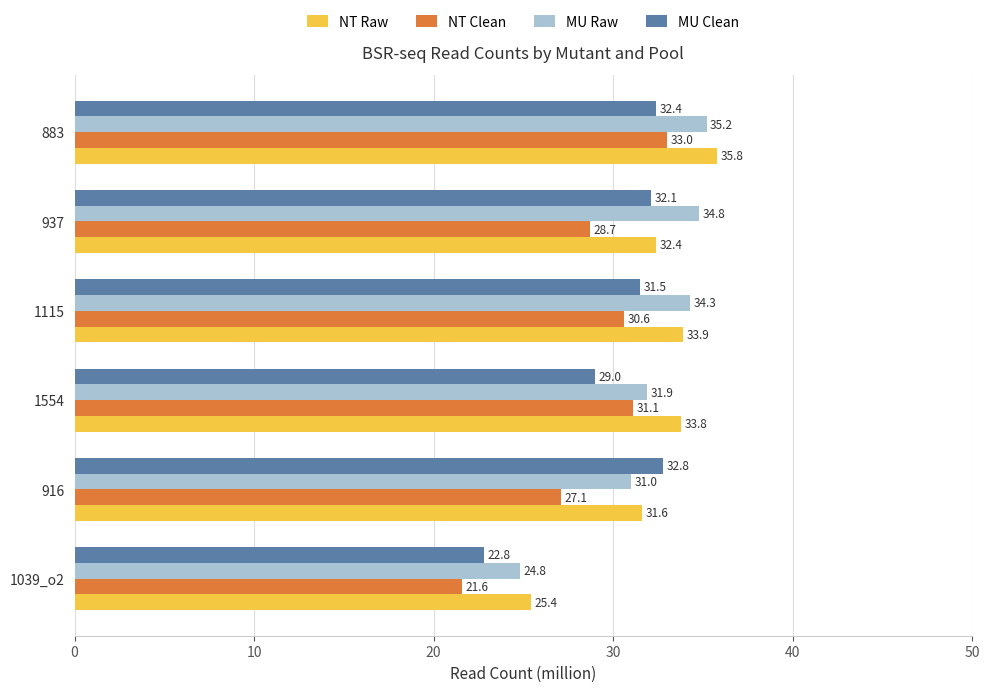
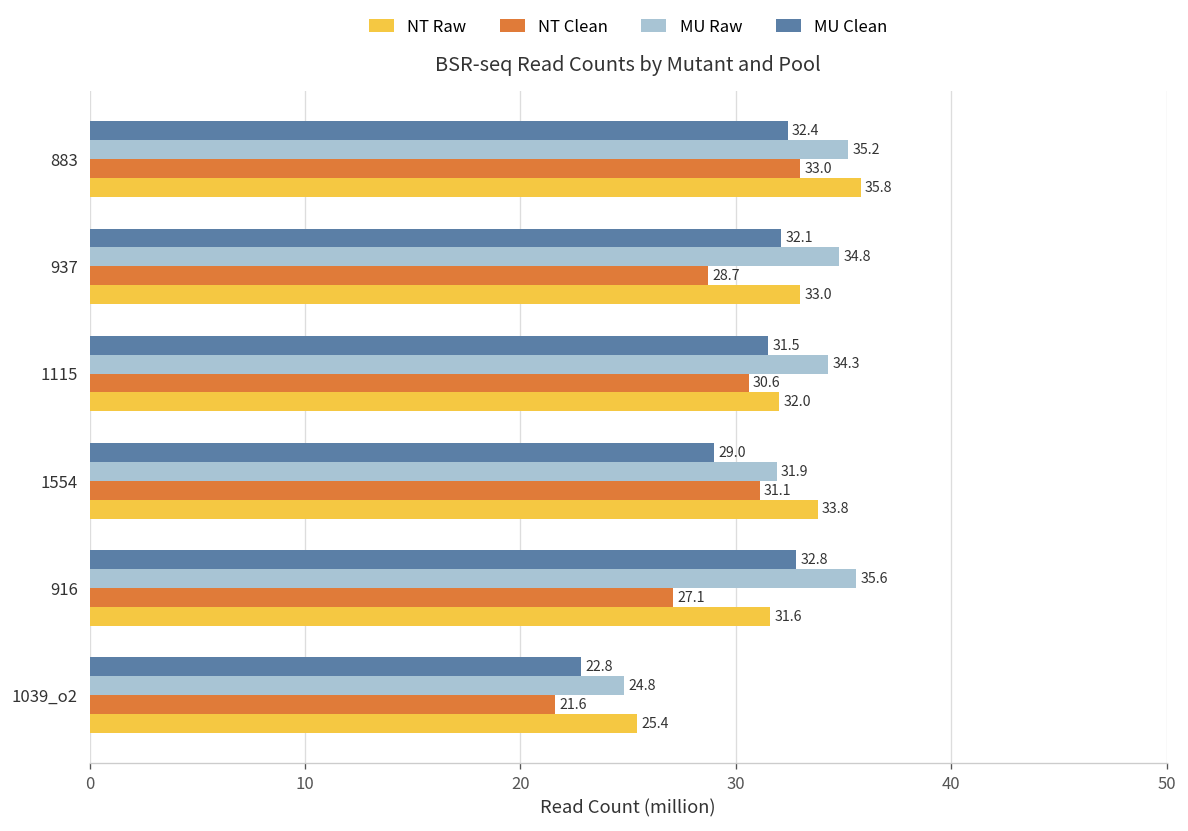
  {
    "NT Raw": {
      "883": 35.8,
-     "937": 32.4,
-     "1115": 33.9,
+     "937": 33.0,
+     "1115": 32.0,
      "1554": 33.8,
      "916": 31.6,
      "1039_o2": 25.4
    },
    "NT Clean": {
      "883": 33.0,
      "937": 28.7,
      "1115": 30.6,
      "1554": 31.1,
      "916": 27.1,
      "1039_o2": 21.6
    },
    "MU Raw": {
      "883": 35.2,
      "937": 34.8,
      "1115": 34.3,
      "1554": 31.9,
-     "916": 31.0,
+     "916": 35.6,
      "1039_o2": 24.8
    },
    "MU Clean": {
      "883": 32.4,
      "937": 32.1,
      "1115": 31.5,
      "1554": 29.0,
      "916": 32.8,
      "1039_o2": 22.8
    }
  }
